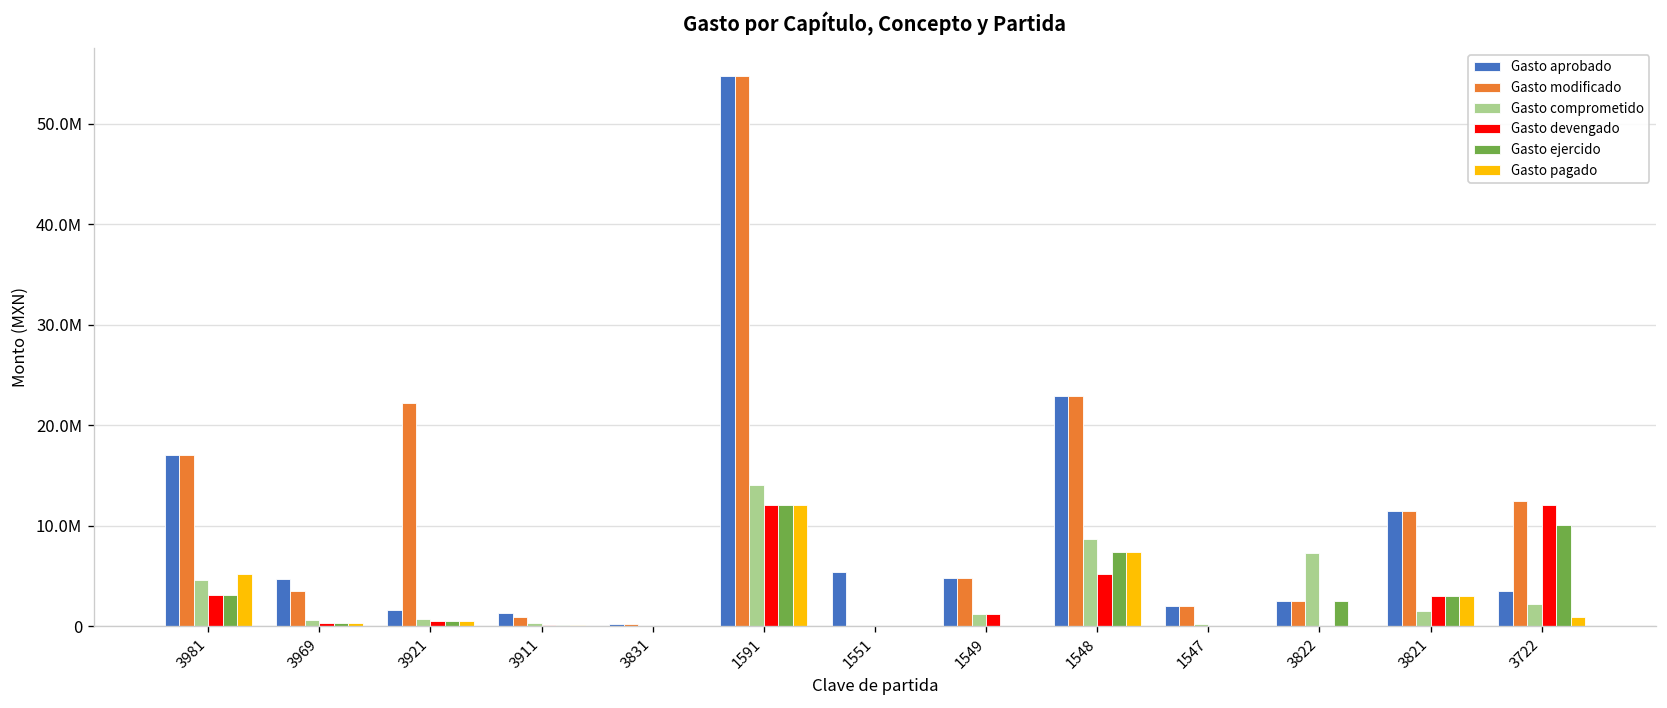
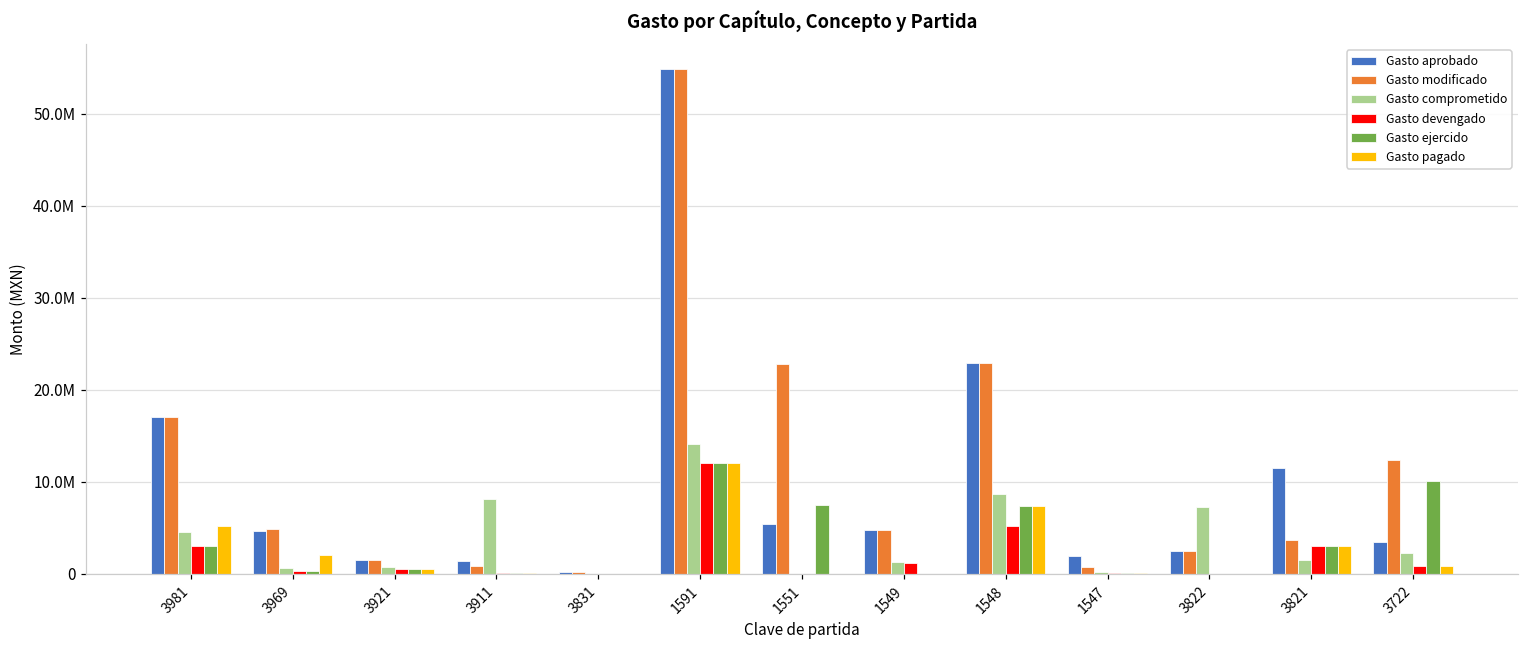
  {
    "Gasto aprobado": {
      "3981": 17000000,
      "3969": 5000000,
      "3921": 2000000,
      "3911": 1000000,
      "1591": 55000000,
      "1551": 5000000,
      "1549": 5000000,
      "1548": 23000000,
      "1547": 2000000,
      "3822": 3000000,
      "3821": 12000000,
      "3722": 4000000
    },
    "Gasto modificado": {
      "3981": 17000000,
-     "3969": 3000000,
-     "3921": 22000000,
+     "3969": 5000000,
+     "3921": 2000000,
      "3911": 1000000,
      "1591": 55000000,
-     "1551": 0,
+     "1551": 23000000,
      "1549": 5000000,
      "1548": 23000000,
-     "1547": 2000000,
+     "1547": 1000000,
      "3822": 3000000,
-     "3821": 12000000,
+     "3821": 4000000,
      "3722": 12000000
    },
    "Gasto comprometido": {
      "3981": 5000000,
      "3969": 1000000,
      "3921": 1000000,
-     "3911": 0,
+     "3911": 8000000,
      "3831": 0,
      "1591": 14000000,
      "1549": 1000000,
      "1548": 9000000,
      "3822": 7000000,
      "3821": 2000000,
      "3722": 2000000
    },
    "Gasto devengado": {
      "3981": 3000000,
      "3969": 0,
      "3921": 0,
      "3831": 0,
      "1591": 12000000,
      "1549": 1000000,
      "1548": 5000000,
      "3822": 0,
      "3821": 3000000,
-     "3722": 12000000
+     "3722": 1000000
    },
    "Gasto ejercido": {
      "3981": 3000000,
      "3969": 0,
      "3921": 0,
      "3831": 0,
      "1591": 12000000,
-     "1551": 0,
+     "1551": 7000000,
      "1549": 0,
      "1548": 7000000,
-     "3822": 3000000,
+     "3822": 0,
      "3821": 3000000,
      "3722": 10000000
    },
    "Gasto pagado": {
      "3981": 5000000,
-     "3969": 0,
+     "3969": 2000000,
      "3921": 0,
      "3831": 0,
      "1591": 12000000,
      "1549": 0,
      "1548": 7000000,
      "3822": 0,
      "3821": 3000000,
      "3722": 1000000
    }
  }
